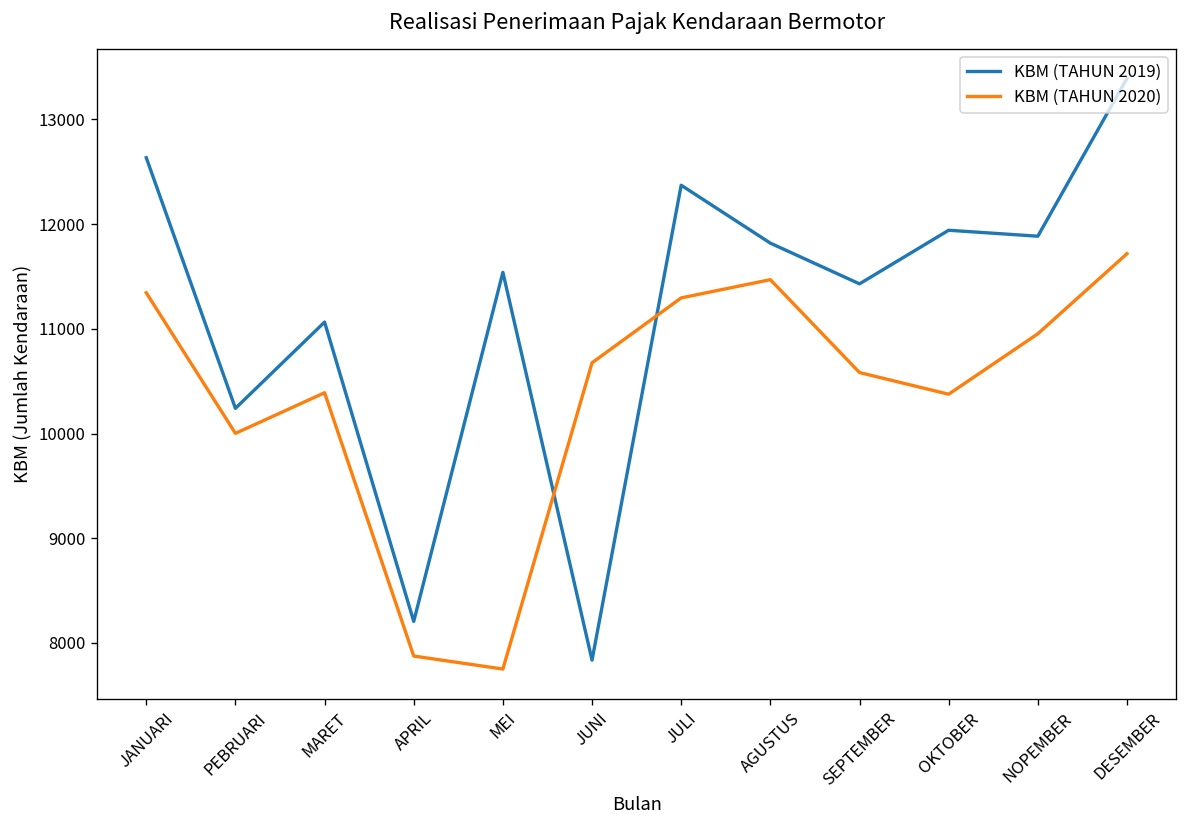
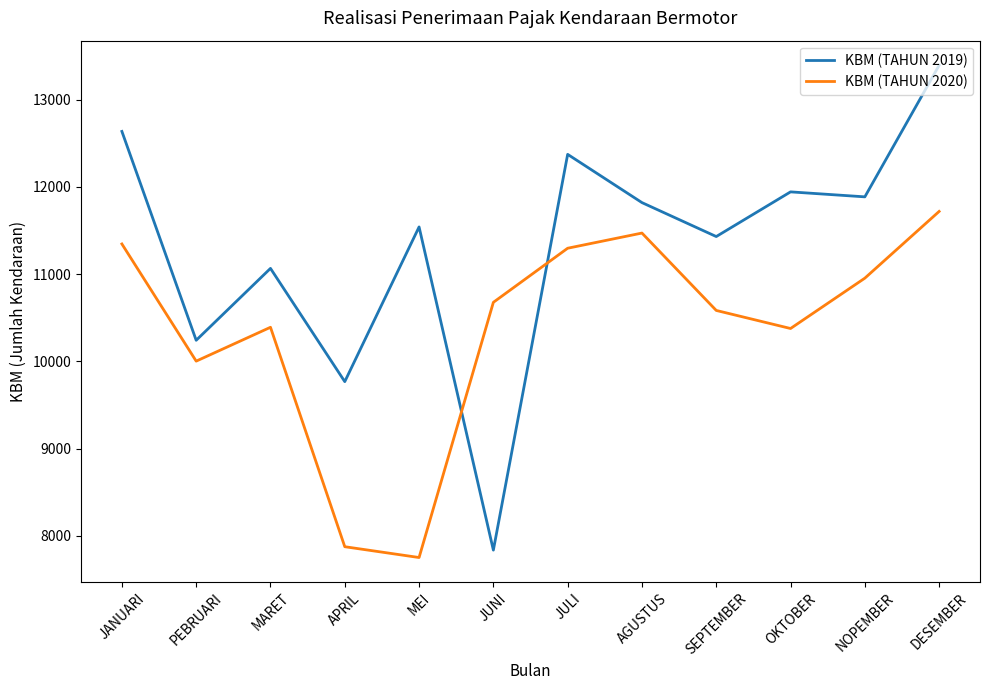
  {
    "KBM (TAHUN 2019)": {
      "JANUARI": 12600,
      "PEBRUARI": 10200,
      "MARET": 11100,
-     "APRIL": 8200,
+     "APRIL": 9800,
      "MEI": 11500,
      "JUNI": 7800,
      "JULI": 12400,
      "AGUSTUS": 11800,
      "SEPTEMBER": 11400,
      "OKTOBER": 11900,
      "NOPEMBER": 11900
    },
    "KBM (TAHUN 2020)": {
      "JANUARI": 11300,
      "PEBRUARI": 10000,
      "MARET": 10400,
      "APRIL": 7900,
      "MEI": 7800,
      "JUNI": 10700,
      "JULI": 11300,
      "AGUSTUS": 11500,
      "SEPTEMBER": 10600,
      "OKTOBER": 10400,
      "NOPEMBER": 11000,
      "DESEMBER": 11700
    }
  }
